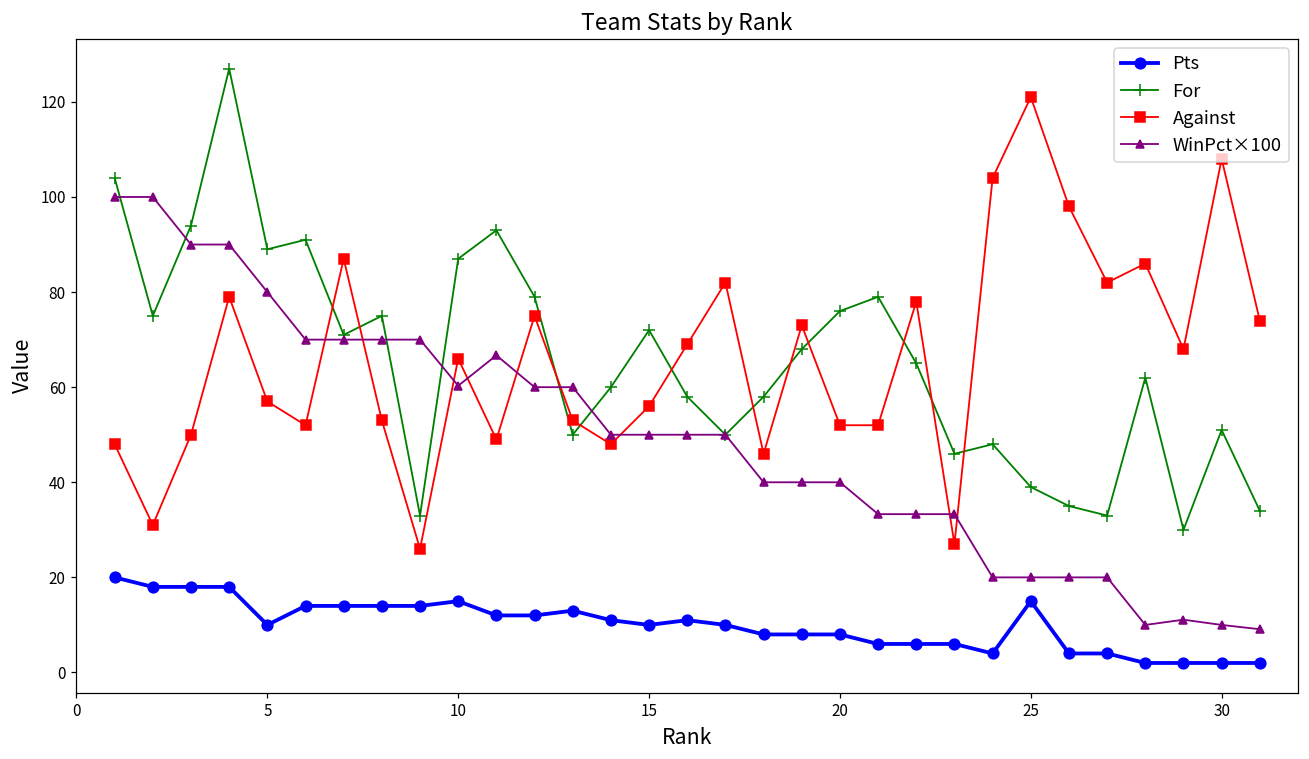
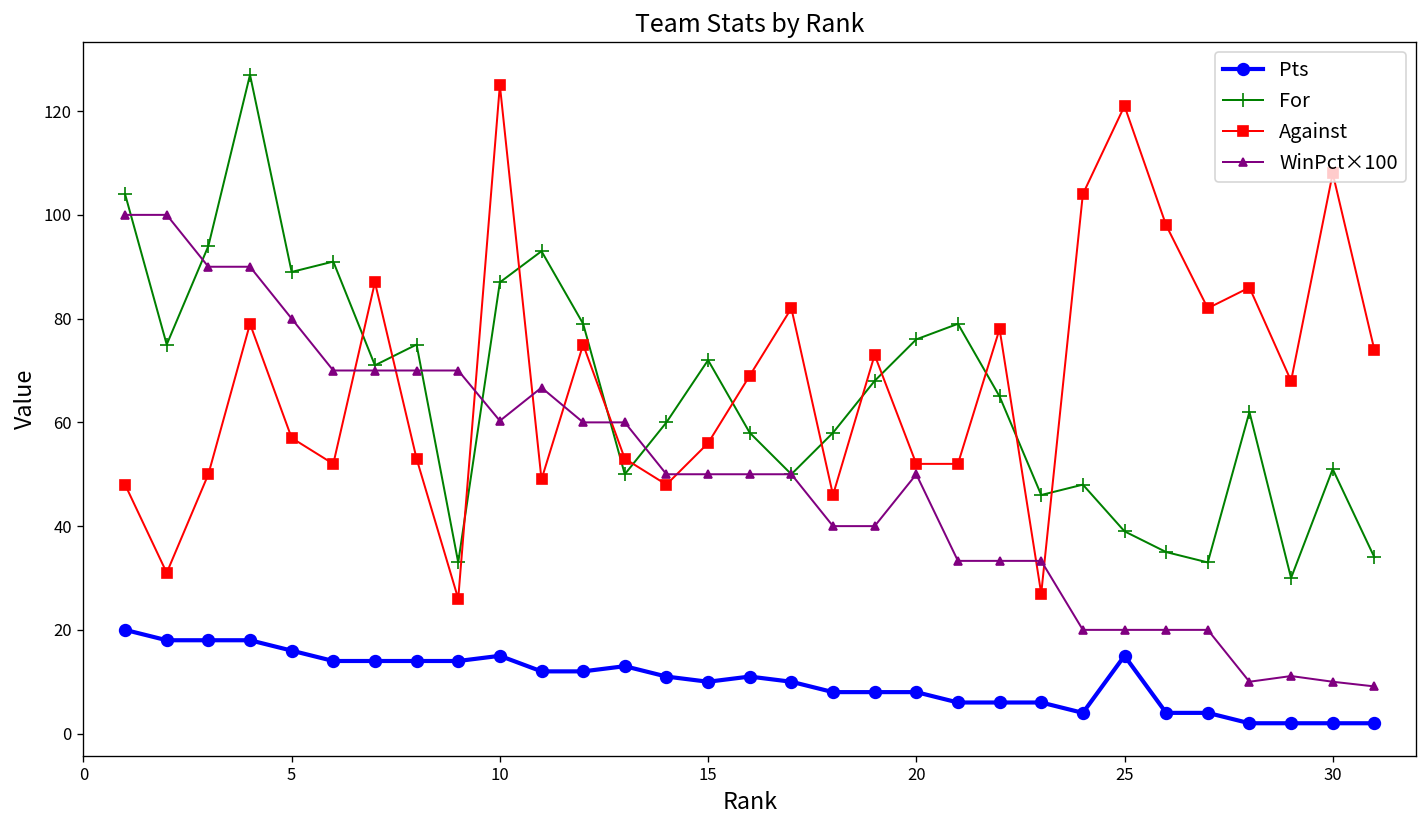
  {
    "Pts": {
-     "5": 10,
+     "5": 16,
      "10": 15,
      "15": 10,
      "20": 8,
      "25": 15,
      "30": 2
    },
    "For": {
      "5": 89,
      "10": 87,
      "15": 72,
      "20": 76,
      "25": 39,
      "30": 51
    },
    "Against": {
      "5": 57,
-     "10": 66,
+     "10": 125,
      "15": 56,
      "20": 52,
      "25": 121
    },
    "WinPct×100": {
      "5": 80,
      "10": 60,
      "15": 50,
-     "20": 40,
+     "20": 50,
      "25": 20,
      "30": 10
    }
  }
